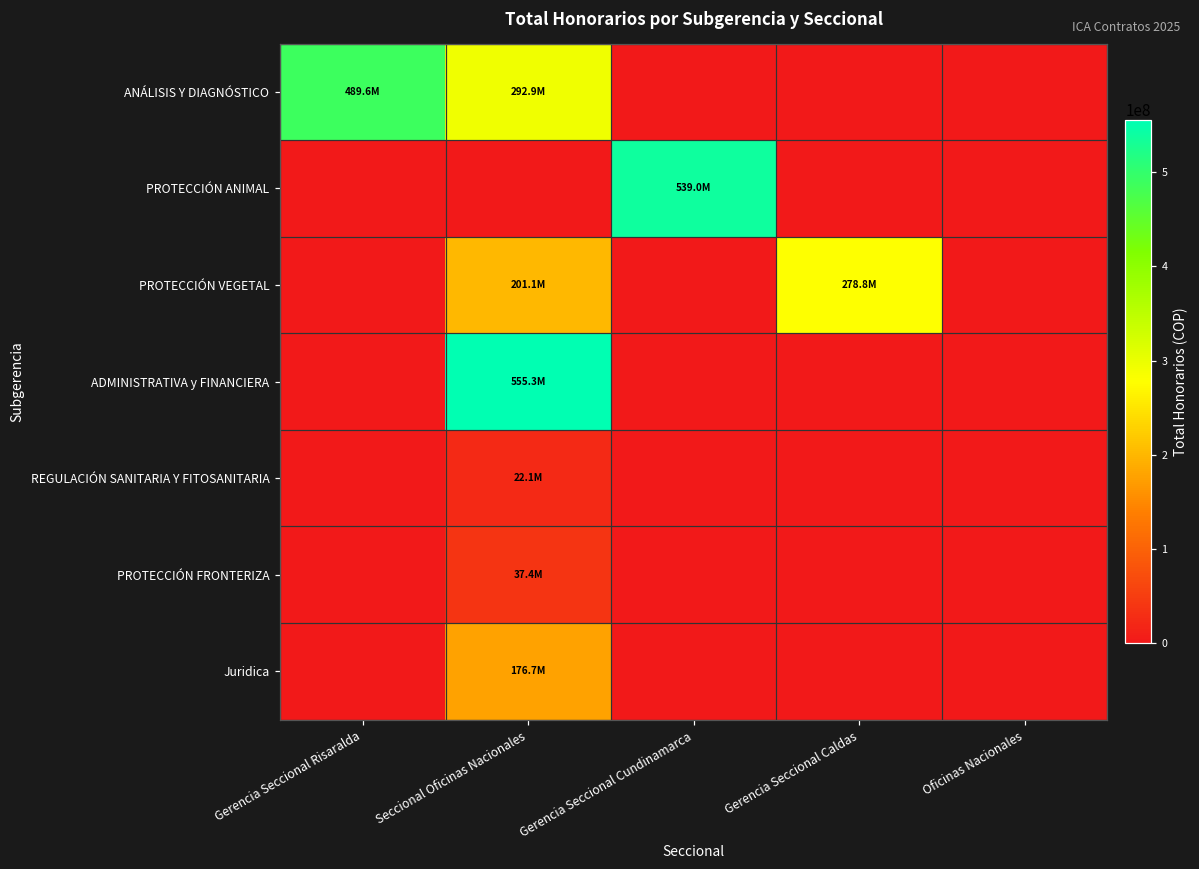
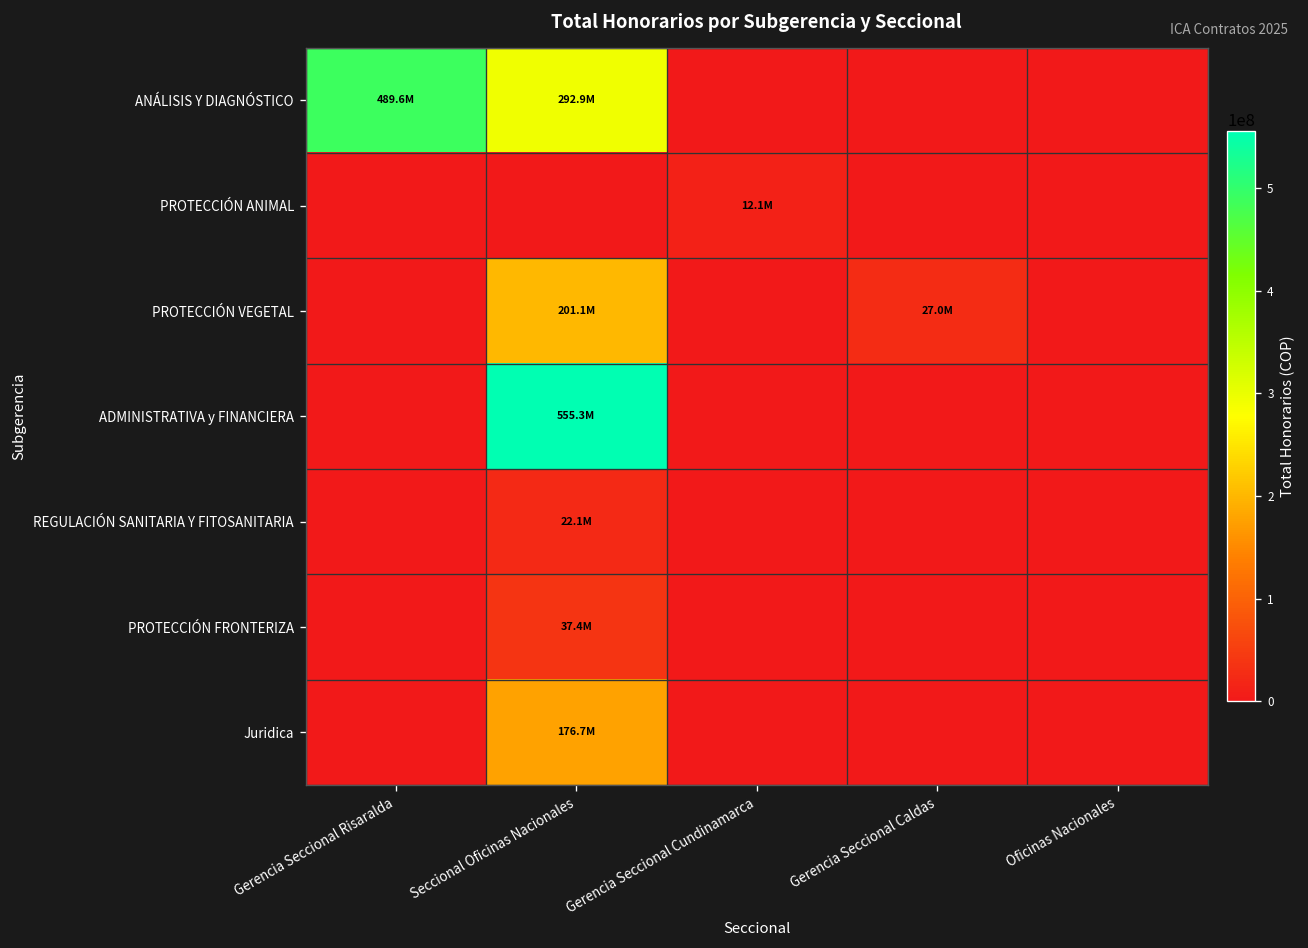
  {
    "ANÁLISIS Y DIAGNÓSTICO": {
      "Gerencia Seccional Risaralda": "489.6M",
      "Seccional Oficinas Nacionales": "292.9M"
    },
    "PROTECCIÓN ANIMAL": {
-     "Gerencia Seccional Cundinamarca": "539.0M"
+     "Gerencia Seccional Cundinamarca": "12.1M"
    },
    "PROTECCIÓN VEGETAL": {
      "Seccional Oficinas Nacionales": "201.1M",
-     "Gerencia Seccional Caldas": "278.8M"
+     "Gerencia Seccional Caldas": "27.0M"
    },
    "ADMINISTRATIVA y FINANCIERA": {
      "Seccional Oficinas Nacionales": "555.3M"
    },
    "REGULACIÓN SANITARIA Y FITOSANITARIA": {
      "Seccional Oficinas Nacionales": "22.1M"
    },
    "PROTECCIÓN FRONTERIZA": {
      "Seccional Oficinas Nacionales": "37.4M"
    },
    "Juridica": {
      "Seccional Oficinas Nacionales": "176.7M"
    }
  }
